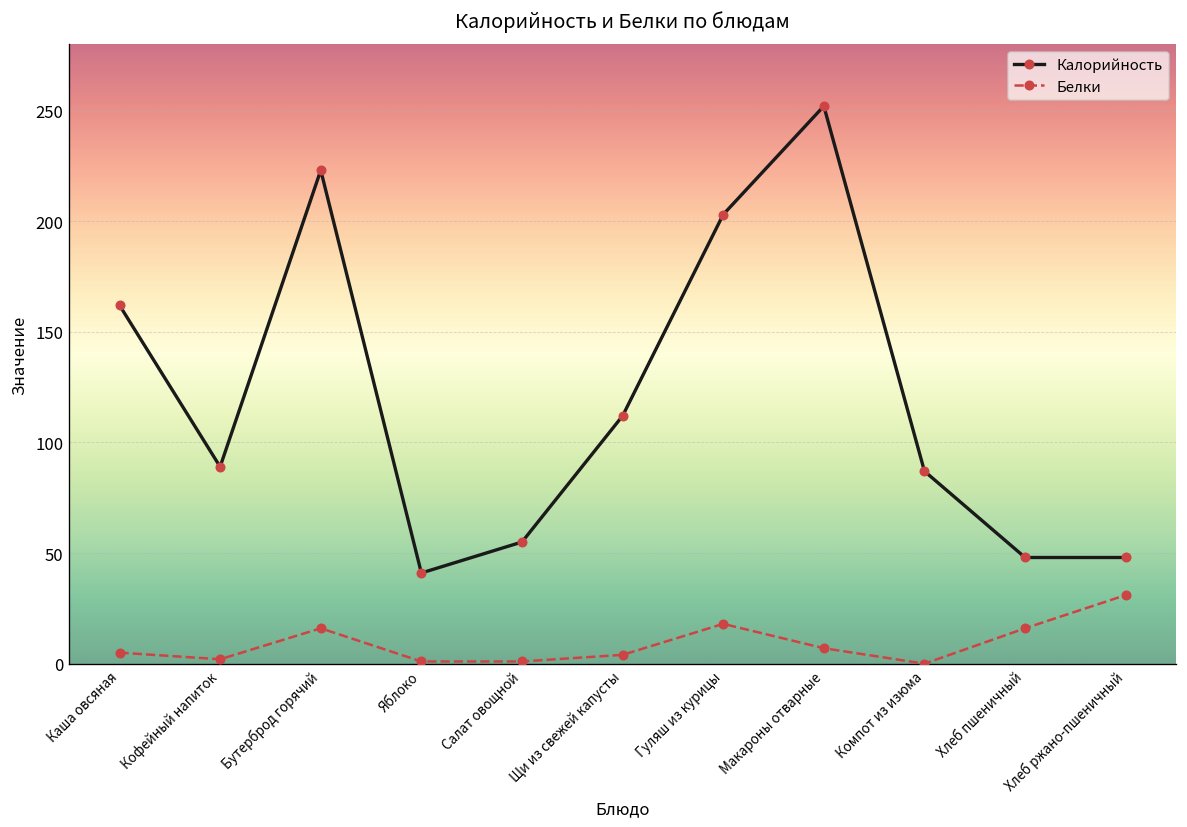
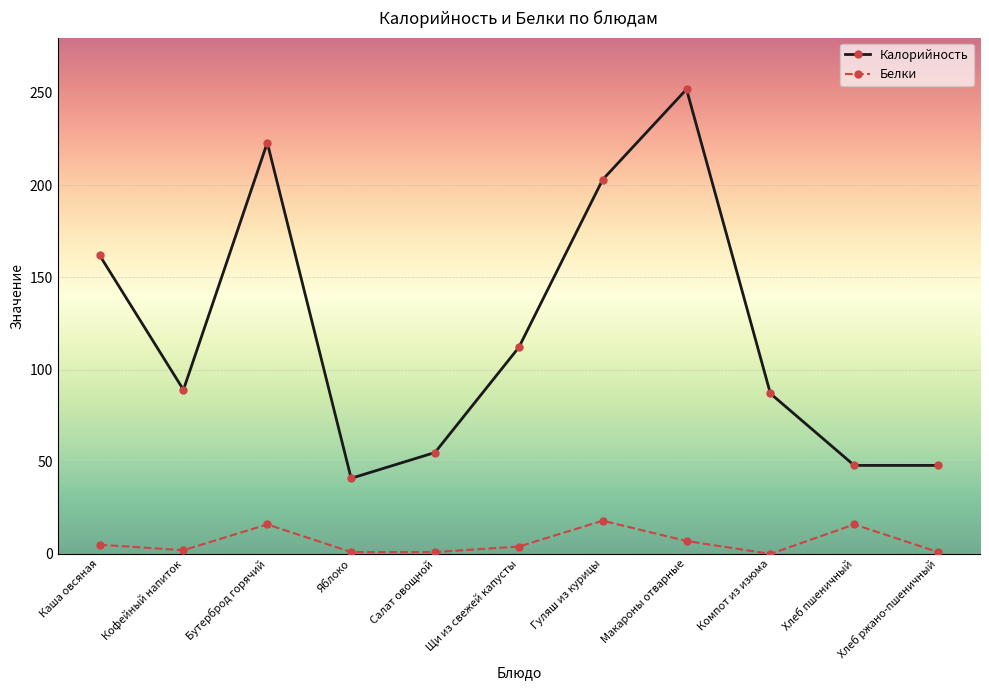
  {
    "Калорийность": {
      "Каша овсяная": 162,
      "Кофейный напиток": 89,
      "Бутерброд горячий": 223,
      "Яблоко": 41,
      "Салат овощной": 55,
      "Щи из свежей капусты": 112,
      "Гуляш из курицы": 203,
      "Макароны отварные": 252,
      "Компот из изюма": 87,
      "Хлеб пшеничный": 48,
      "Хлеб ржано-пшеничный": 48
    },
    "Белки": {
      "Каша овсяная": 5,
      "Кофейный напиток": 2,
      "Бутерброд горячий": 16,
      "Яблоко": 1,
      "Салат овощной": 1,
      "Щи из свежей капусты": 4,
      "Гуляш из курицы": 18,
      "Макароны отварные": 7,
      "Компот из изюма": 0,
      "Хлеб пшеничный": 16,
-     "Хлеб ржано-пшеничный": 31
+     "Хлеб ржано-пшеничный": 1
    }
  }
